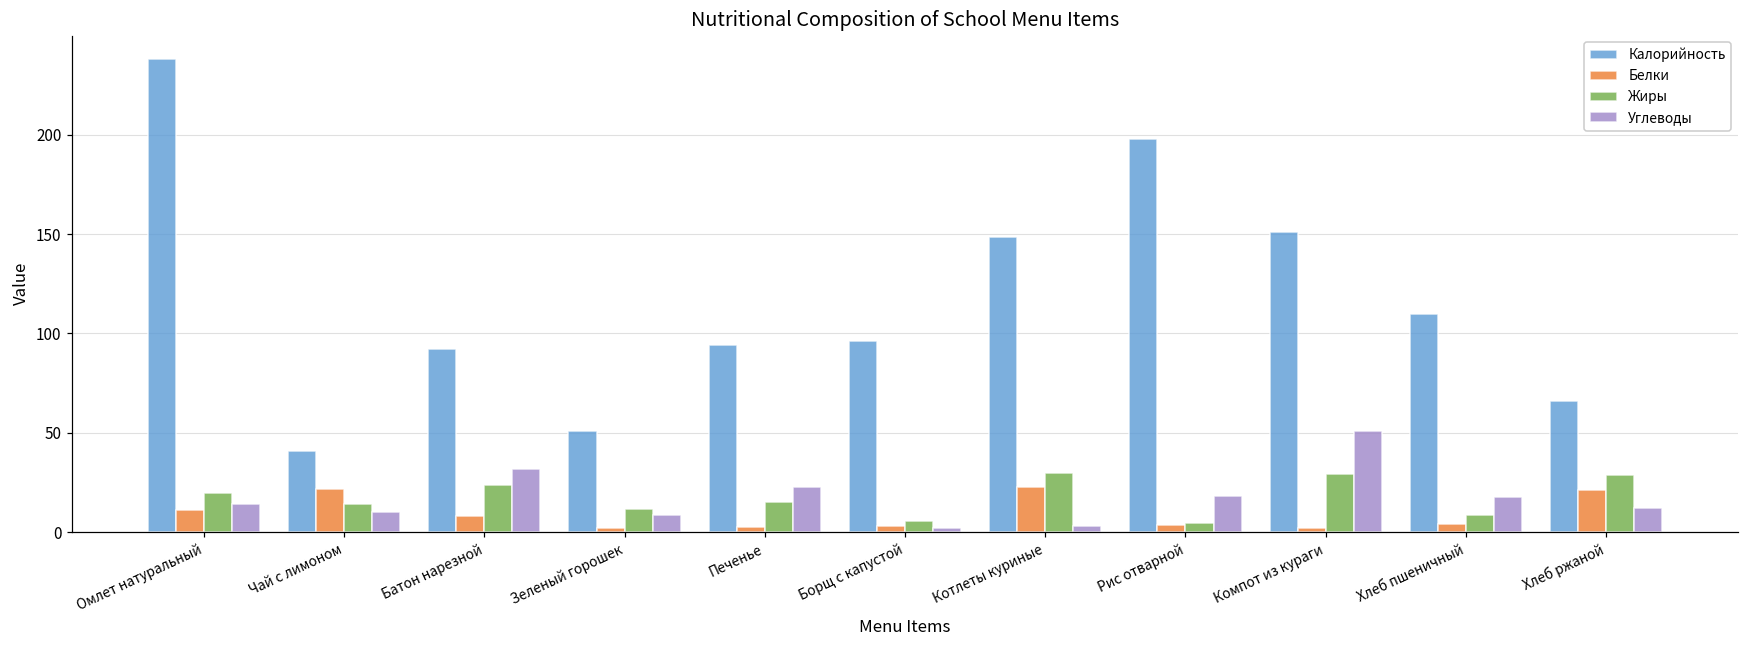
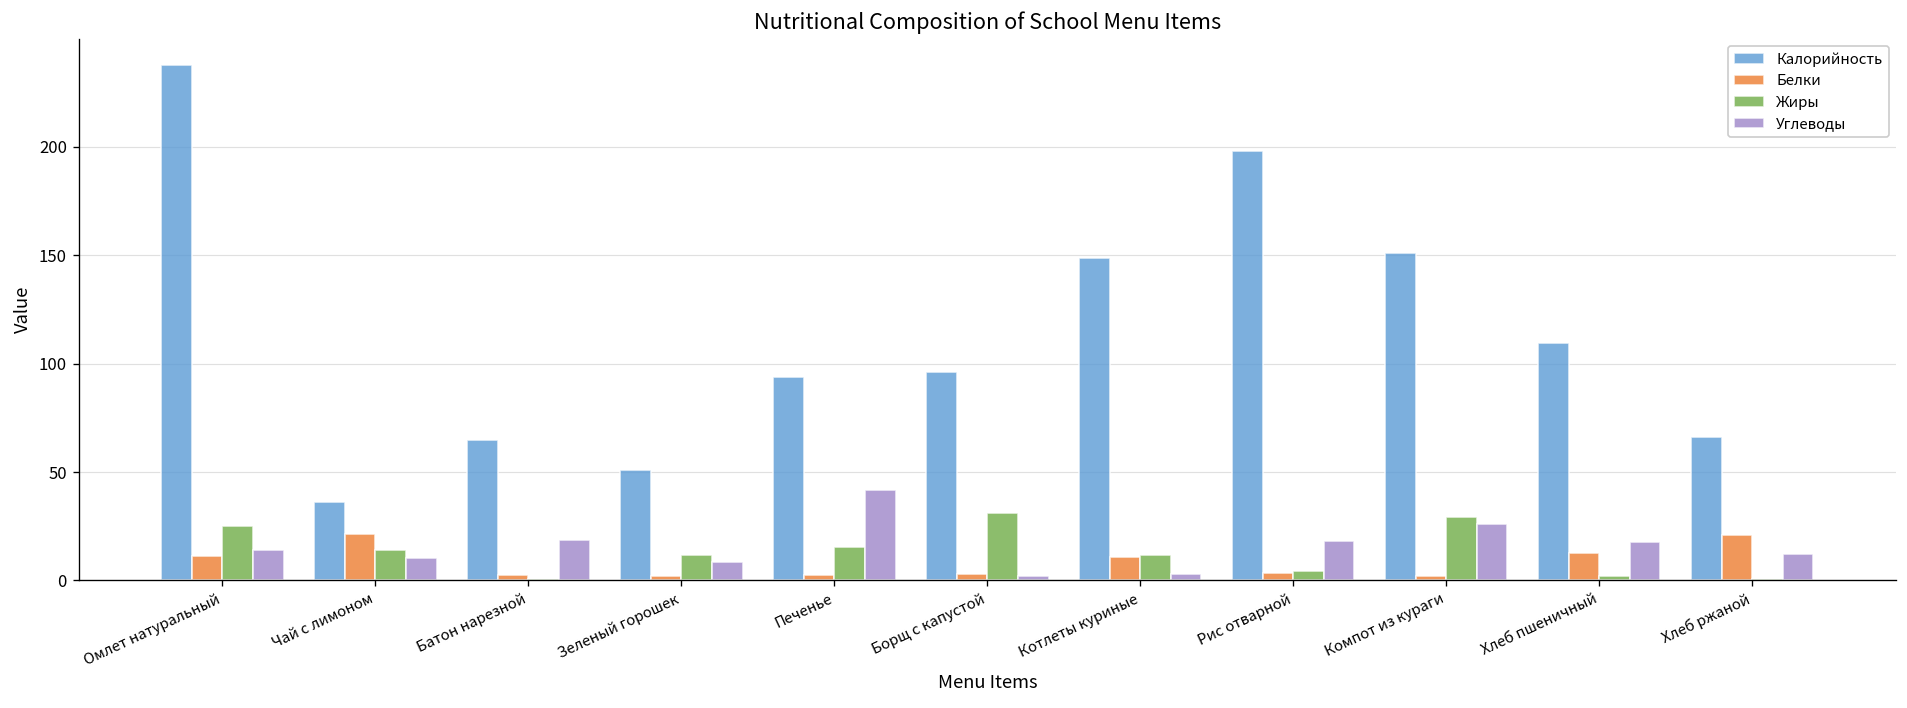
  {
    "Калорийность": {
      "Омлет натуральный": 238,
-     "Чай с лимоном": 41,
-     "Батон нарезной": 92,
+     "Чай с лимоном": 36,
+     "Батон нарезной": 65,
      "Зеленый горошек": 51,
      "Печенье": 94,
      "Борщ с капустой": 96,
      "Котлеты куриные": 149,
      "Рис отварной": 198,
      "Компот из кураги": 151,
      "Хлеб пшеничный": 110,
      "Хлеб ржаной": 66
    },
    "Белки": {
      "Омлет натуральный": 11,
      "Чай с лимоном": 21,
-     "Батон нарезной": 8,
+     "Батон нарезной": 3,
      "Зеленый горошек": 2,
      "Печенье": 2,
      "Борщ с капустой": 3,
-     "Котлеты куриные": 23,
+     "Котлеты куриные": 11,
      "Рис отварной": 4,
      "Компот из кураги": 2,
-     "Хлеб пшеничный": 4,
+     "Хлеб пшеничный": 13,
      "Хлеб ржаной": 21
    },
    "Жиры": {
-     "Омлет натуральный": 20,
+     "Омлет натуральный": 25,
      "Чай с лимоном": 14,
-     "Батон нарезной": 24,
+     "Батон нарезной": 1,
      "Зеленый горошек": 12,
      "Печенье": 15,
-     "Борщ с капустой": 6,
-     "Котлеты куриные": 30,
+     "Борщ с капустой": 31,
+     "Котлеты куриные": 12,
      "Рис отварной": 5,
      "Компот из кураги": 29,
-     "Хлеб пшеничный": 9,
-     "Хлеб ржаной": 29
+     "Хлеб пшеничный": 2,
+     "Хлеб ржаной": 1
    },
    "Углеводы": {
      "Омлет натуральный": 14,
      "Чай с лимоном": 10,
-     "Батон нарезной": 32,
+     "Батон нарезной": 18,
      "Зеленый горошек": 9,
-     "Печенье": 23,
+     "Печенье": 42,
      "Борщ с капустой": 2,
      "Котлеты куриные": 3,
      "Рис отварной": 18,
-     "Компот из кураги": 51,
+     "Компот из кураги": 26,
      "Хлеб пшеничный": 18,
      "Хлеб ржаной": 12
    }
  }
